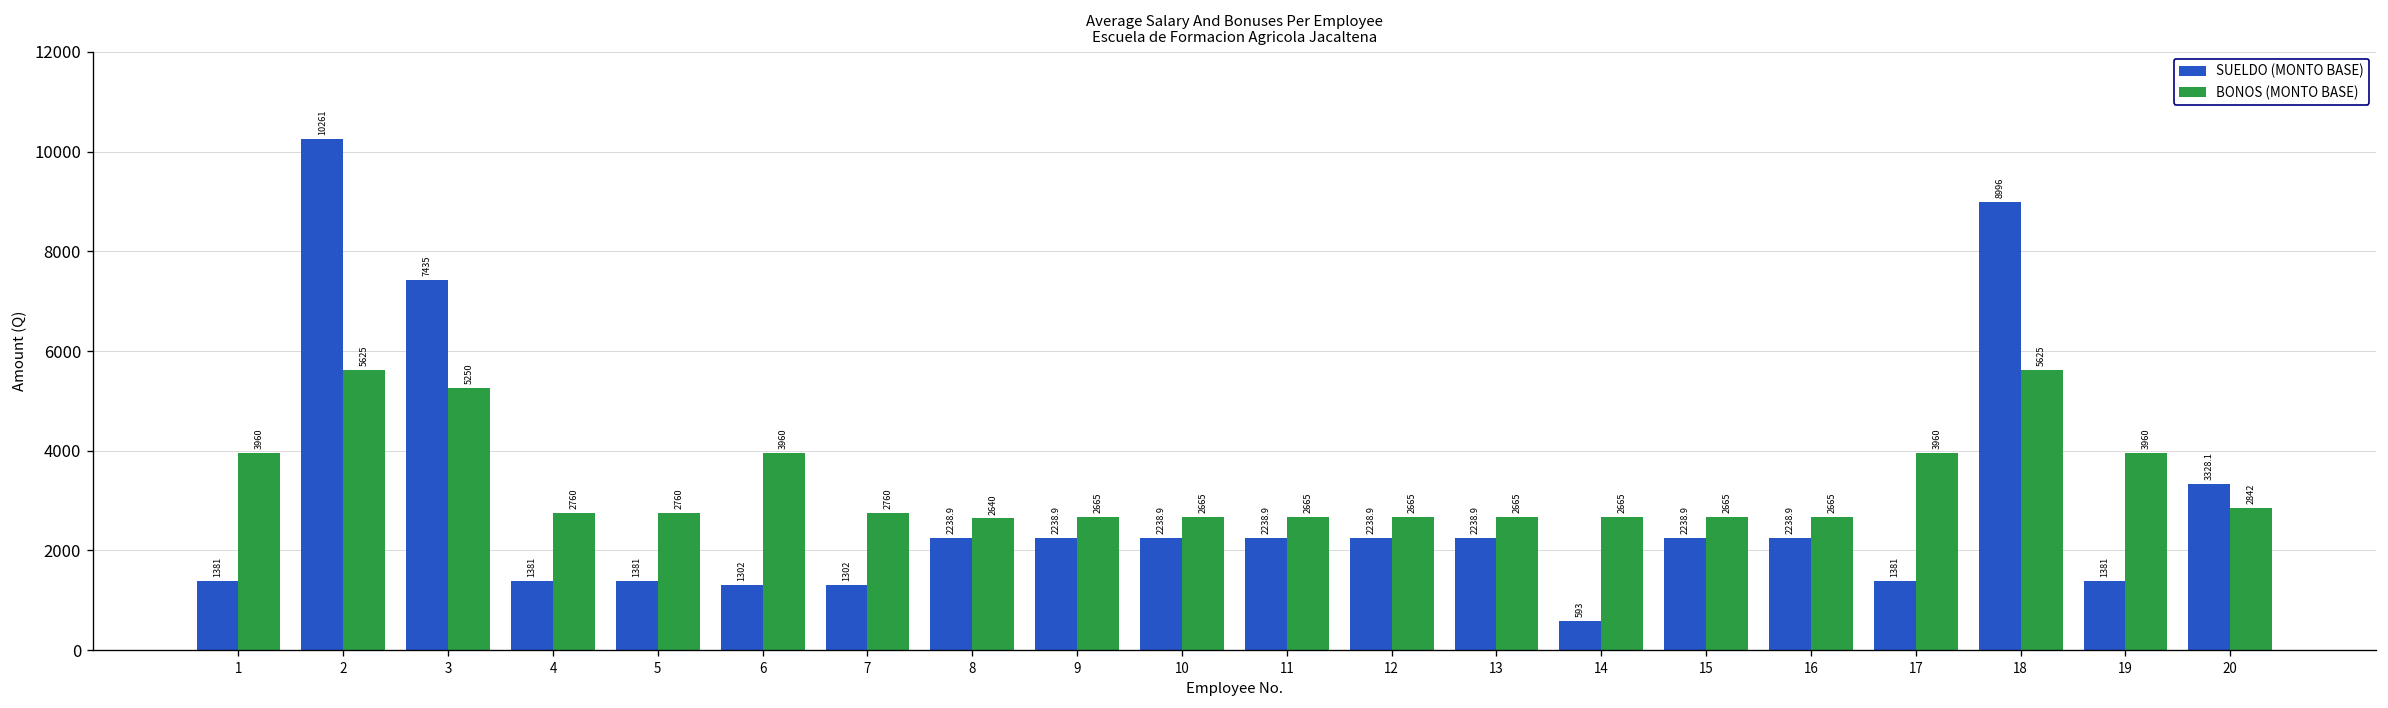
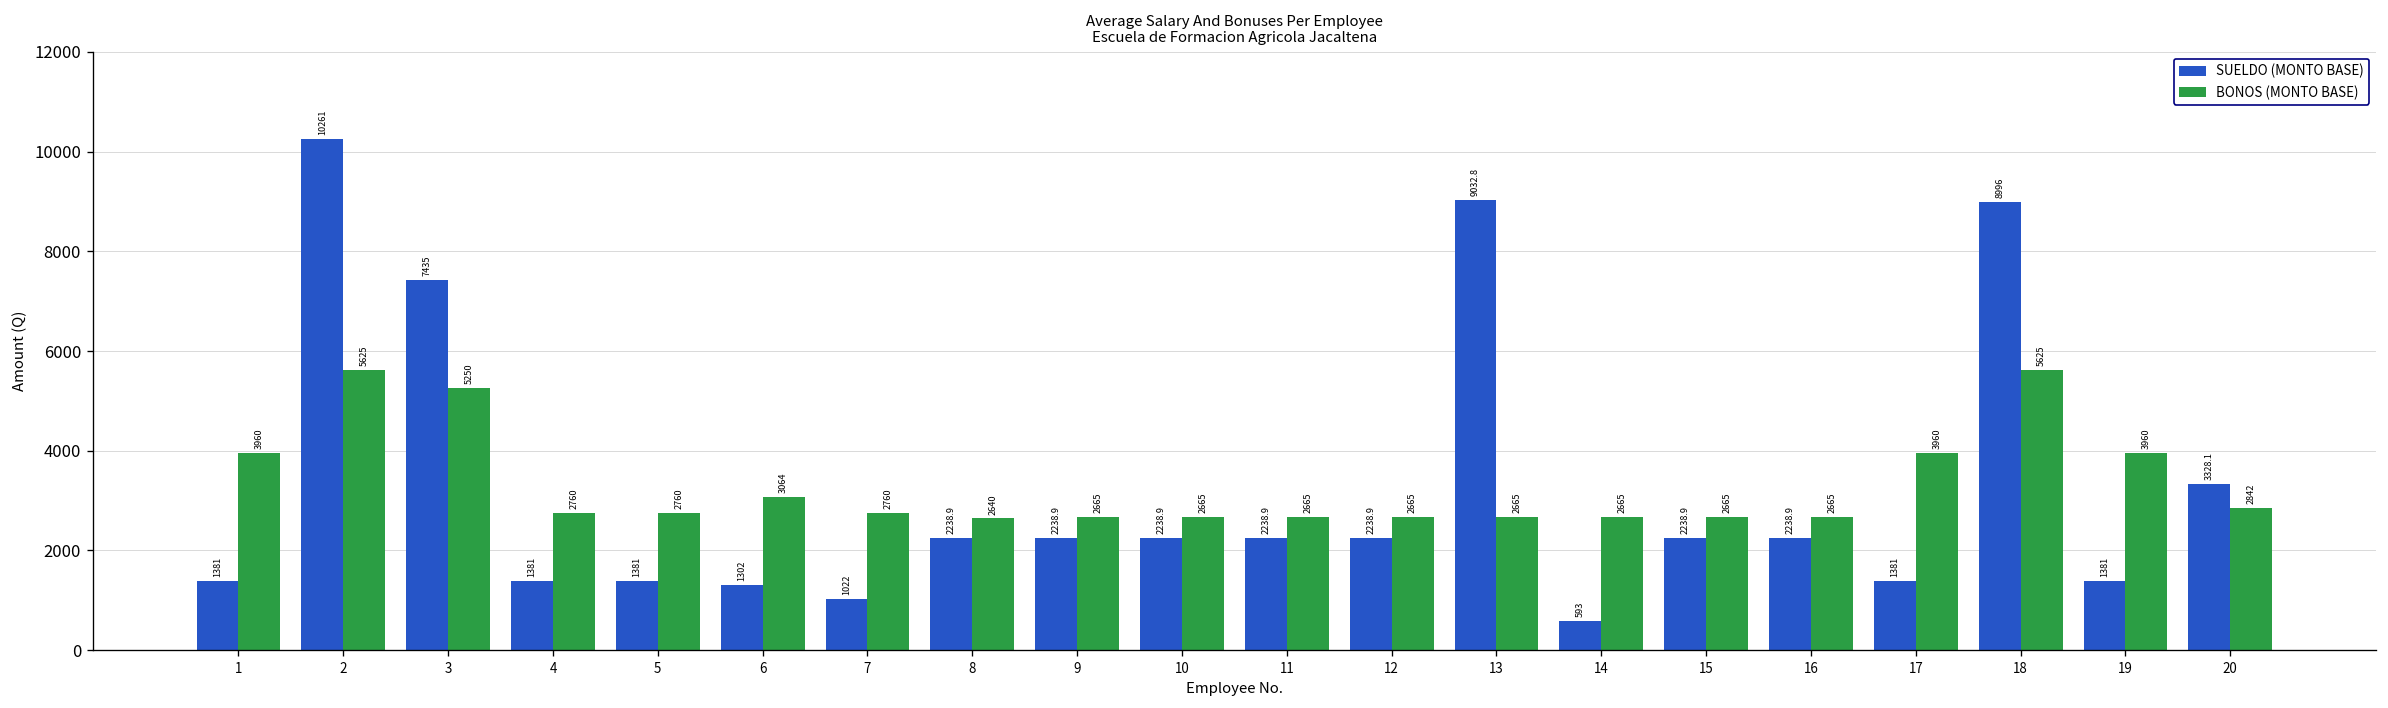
  {
    "SUELDO (MONTO BASE)": {
      "1": 1381,
      "2": 10261,
      "3": 7435,
      "4": 1381,
      "5": 1381,
      "6": 1302,
-     "7": 1302,
+     "7": 1022,
      "8": 2238.9,
      "9": 2238.9,
      "10": 2238.9,
      "11": 2238.9,
      "12": 2238.9,
-     "13": 2238.9,
+     "13": 9032.8,
      "14": 593,
      "15": 2238.9,
      "16": 2238.9,
      "17": 1381,
      "18": 8996,
      "19": 1381,
      "20": 3328.1
    },
    "BONOS (MONTO BASE)": {
      "1": 3960,
      "2": 5625,
      "3": 5250,
      "4": 2760,
      "5": 2760,
-     "6": 3960,
+     "6": 3064,
      "7": 2760,
      "8": 2640,
      "9": 2665,
      "10": 2665,
      "11": 2665,
      "12": 2665,
      "13": 2665,
      "14": 2665,
      "15": 2665,
      "16": 2665,
      "17": 3960,
      "18": 5625,
      "19": 3960,
      "20": 2842
    }
  }
